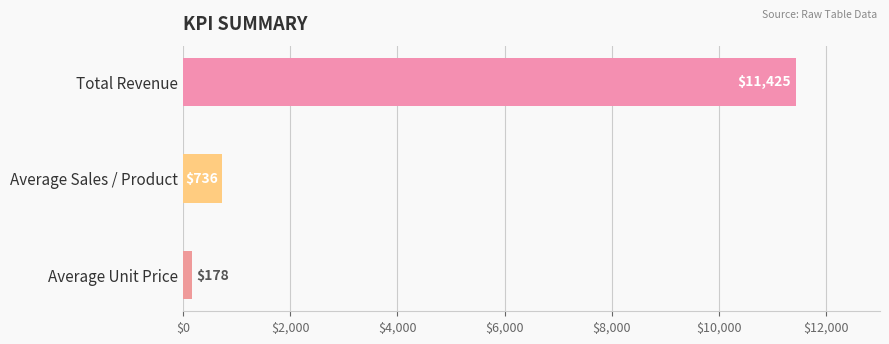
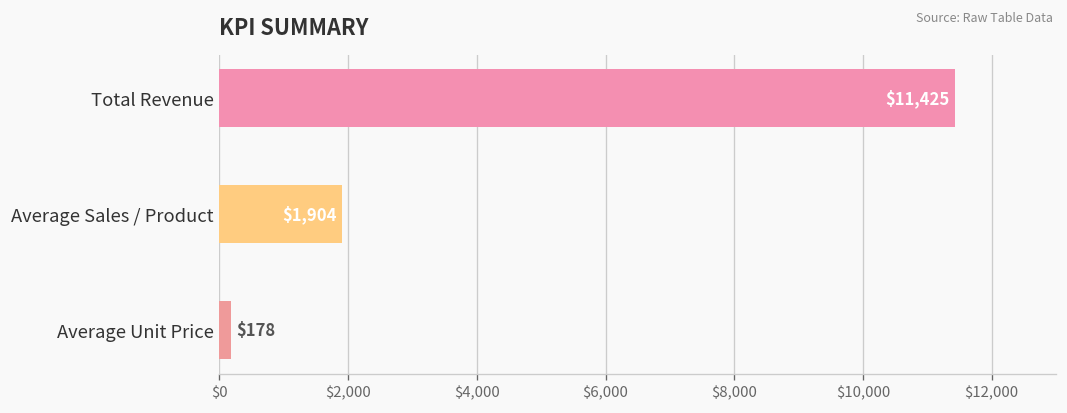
  {
    "Total Revenue": "$11,425",
-   "Average Sales / Product": "$736",
+   "Average Sales / Product": "$1,904",
    "Average Unit Price": "$178"
  }
